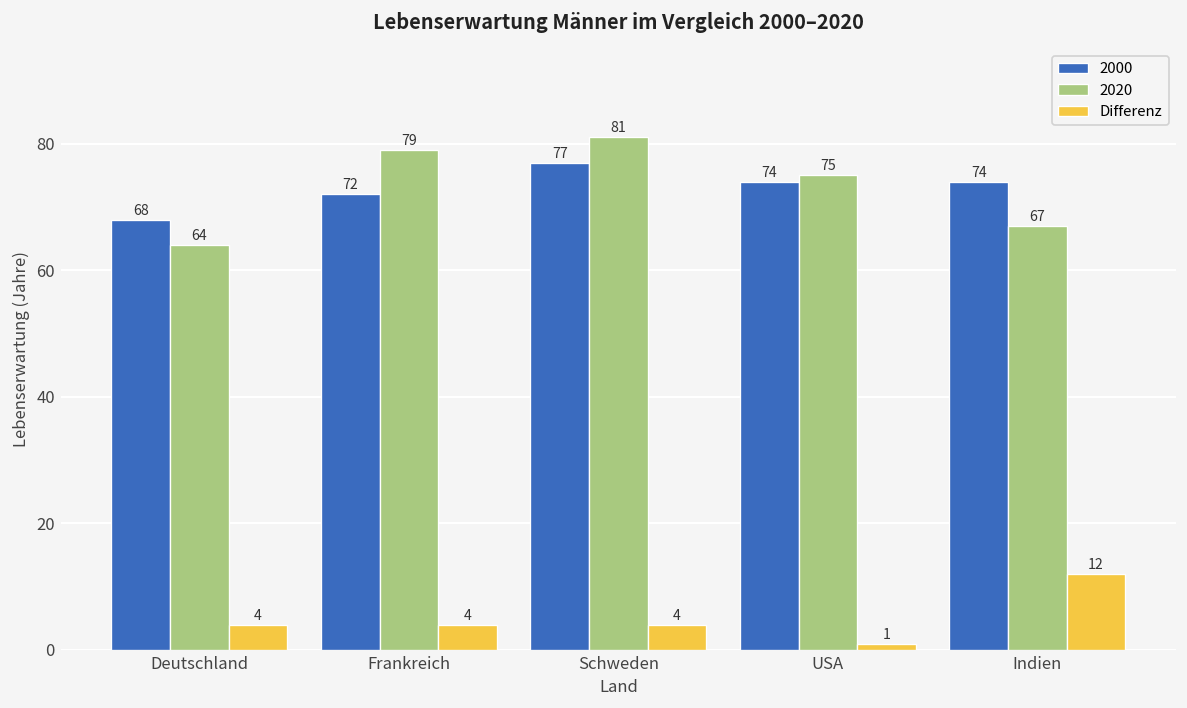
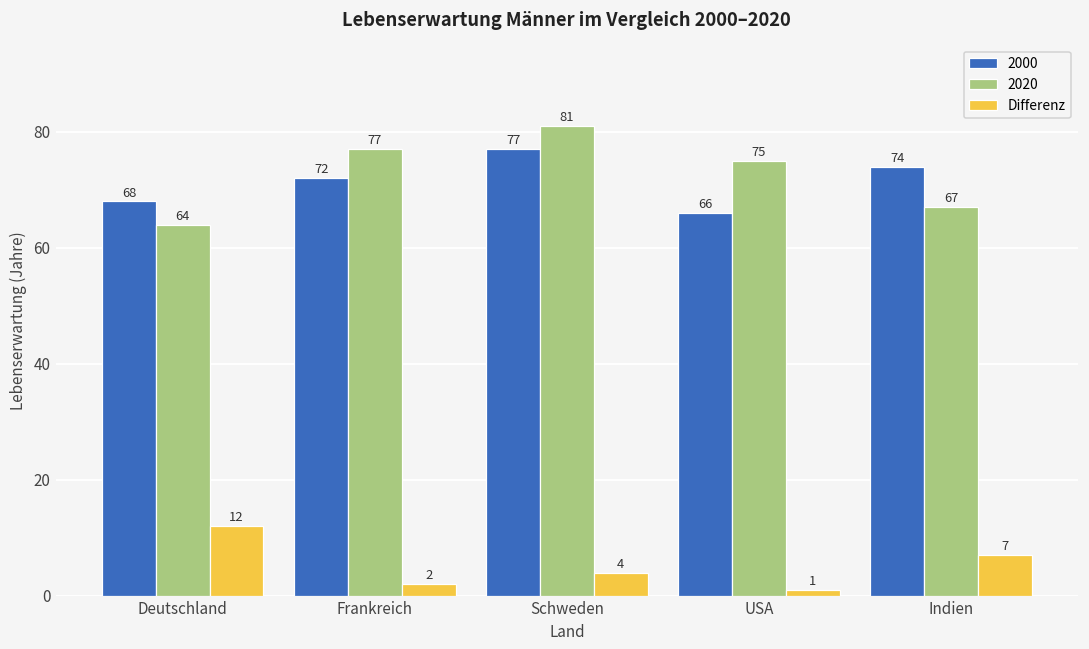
  {
    "2000": {
      "Deutschland": 68,
      "Frankreich": 72,
      "Schweden": 77,
-     "USA": 74,
+     "USA": 66,
      "Indien": 74
    },
    "2020": {
      "Deutschland": 64,
-     "Frankreich": 79,
+     "Frankreich": 77,
      "Schweden": 81,
      "USA": 75,
      "Indien": 67
    },
    "Differenz": {
-     "Deutschland": 4,
-     "Frankreich": 4,
+     "Deutschland": 12,
+     "Frankreich": 2,
      "Schweden": 4,
      "USA": 1,
-     "Indien": 12
+     "Indien": 7
    }
  }
